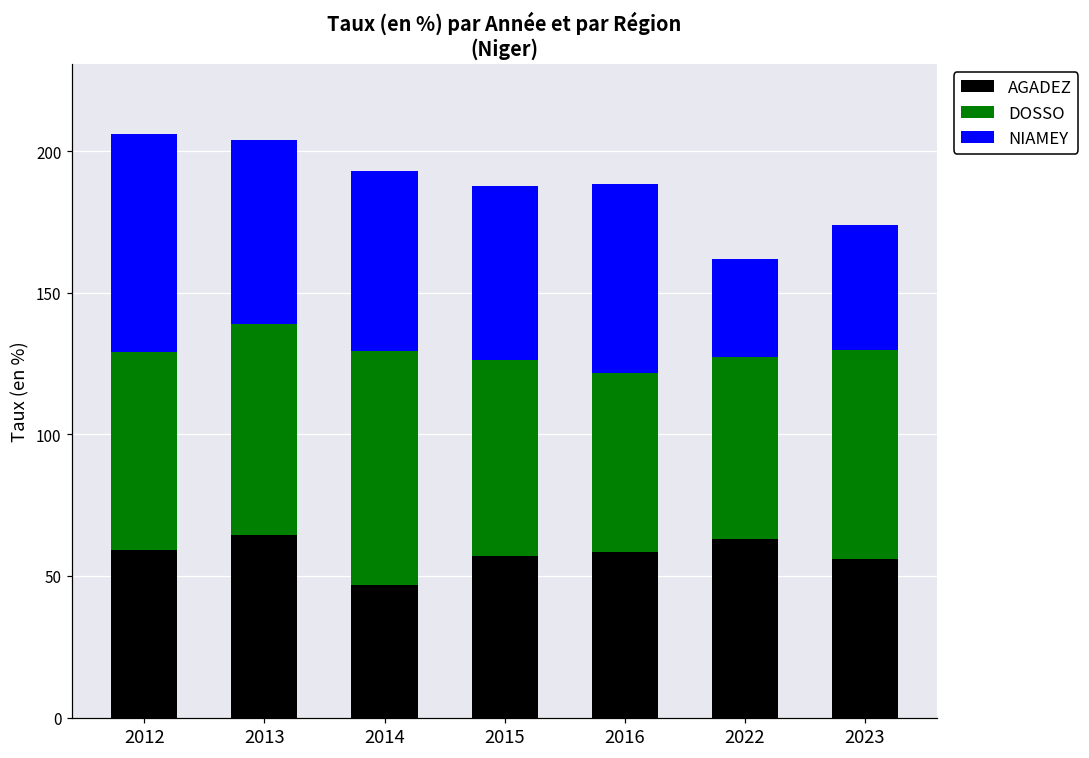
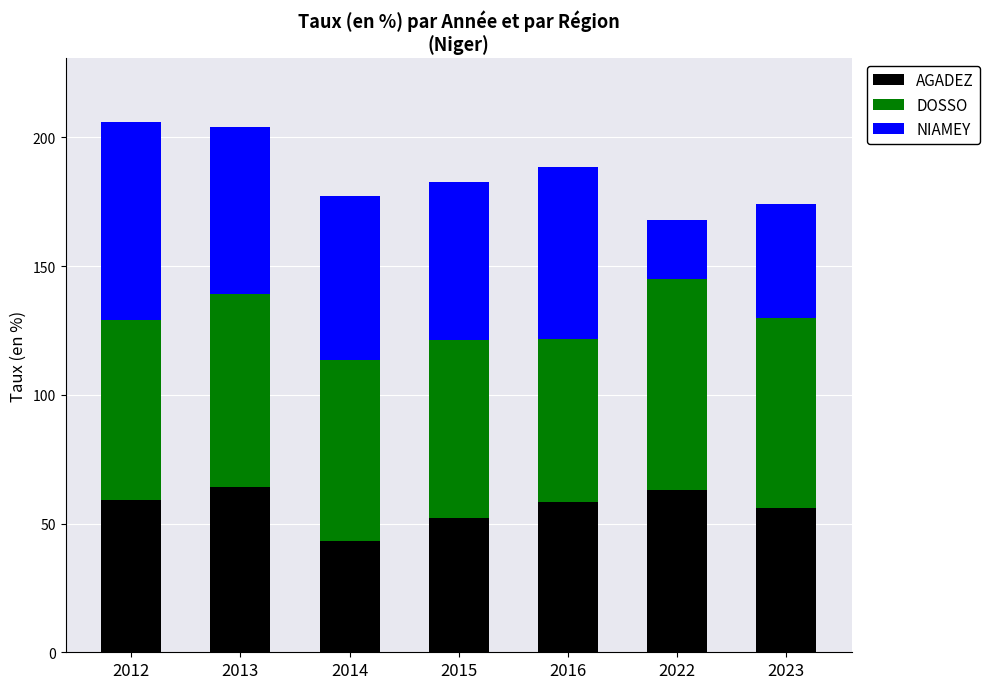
  {
    "AGADEZ": {
      "2012": 59,
      "2013": 64,
-     "2014": 47,
-     "2015": 57,
+     "2014": 43,
+     "2015": 52,
      "2016": 59,
      "2022": 63,
      "2023": 56
    },
    "DOSSO": {
      "2012": 70,
      "2013": 75,
-     "2014": 83,
+     "2014": 70,
      "2015": 69,
      "2016": 63,
-     "2022": 64,
+     "2022": 82,
      "2023": 74
    },
    "NIAMEY": {
      "2012": 77,
      "2013": 65,
      "2014": 64,
      "2015": 61,
      "2016": 67,
-     "2022": 35,
+     "2022": 23,
      "2023": 44
    }
  }
